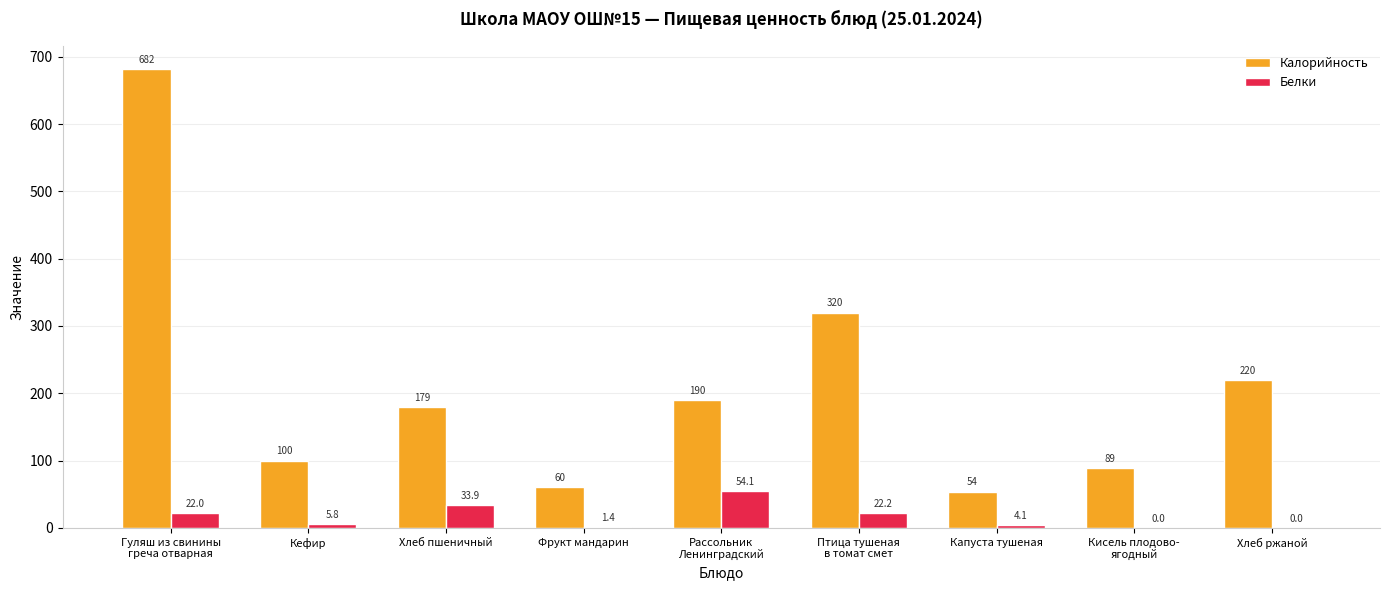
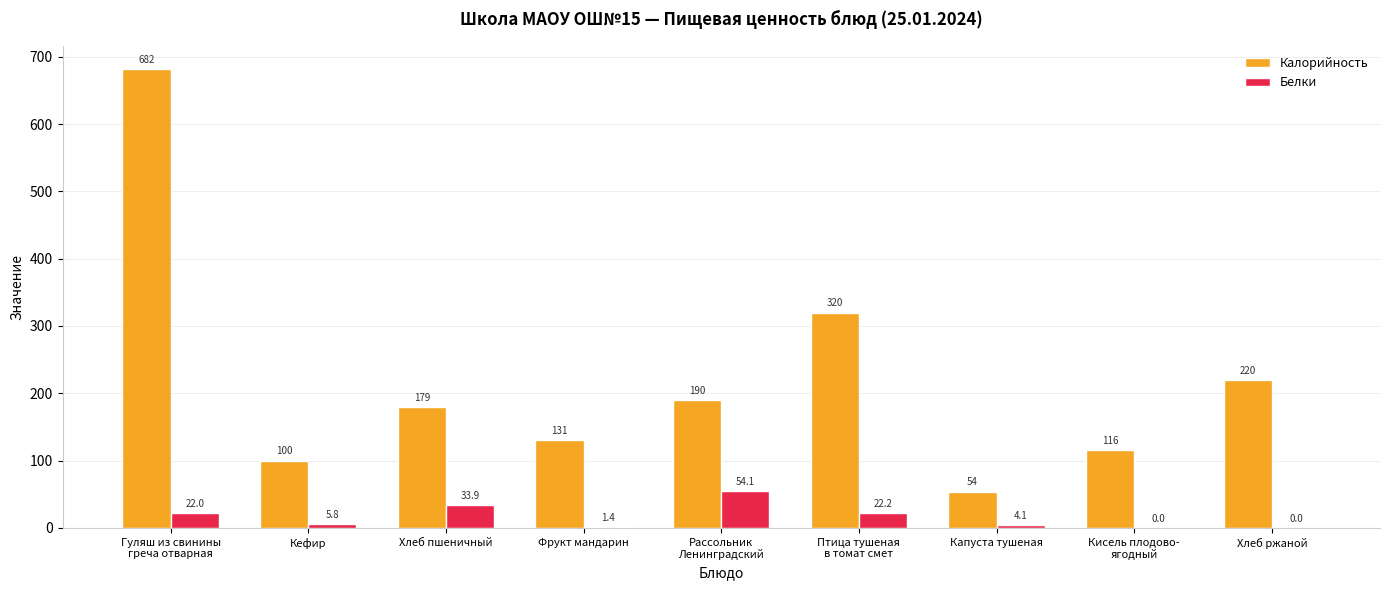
  {
    "Калорийность": {
      "Гуляш из свинины греча отварная": 682,
      "Кефир": 100,
      "Хлеб пшеничный": 179,
-     "Фрукт мандарин": 60,
+     "Фрукт мандарин": 131,
      "Рассольник Ленинградский": 190,
      "Птица тушеная в томат смет": 320,
      "Капуста тушеная": 54,
-     "Кисель плодово- ягодный": 89,
+     "Кисель плодово- ягодный": 116,
      "Хлеб ржаной": 220
    },
    "Белки": {
      "Гуляш из свинины греча отварная": 22.0,
      "Кефир": 5.8,
      "Хлеб пшеничный": 33.9,
      "Фрукт мандарин": 1.4,
      "Рассольник Ленинградский": 54.1,
      "Птица тушеная в томат смет": 22.2,
      "Капуста тушеная": 4.1,
      "Кисель плодово- ягодный": 0.0,
      "Хлеб ржаной": 0.0
    }
  }
